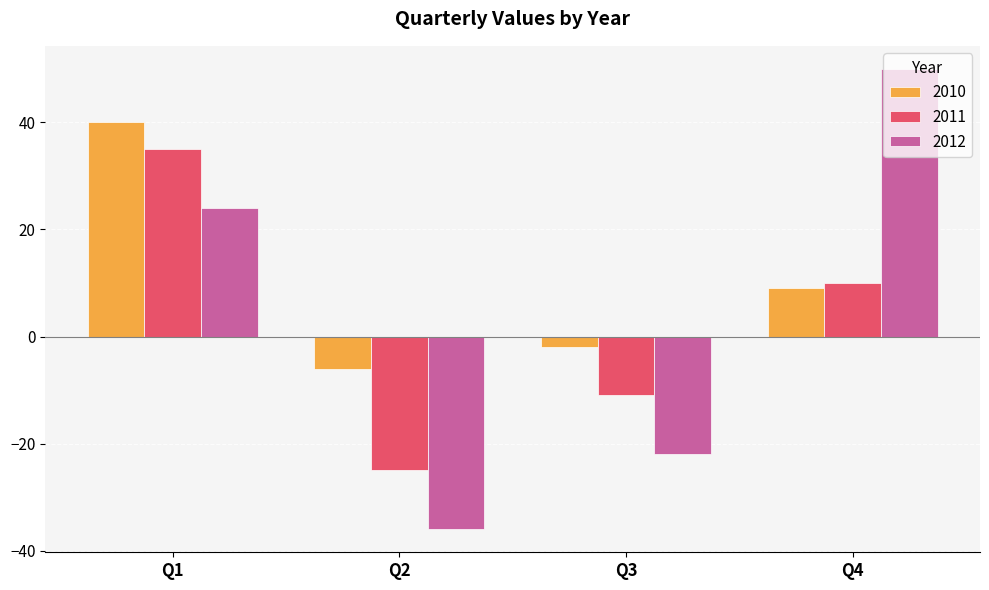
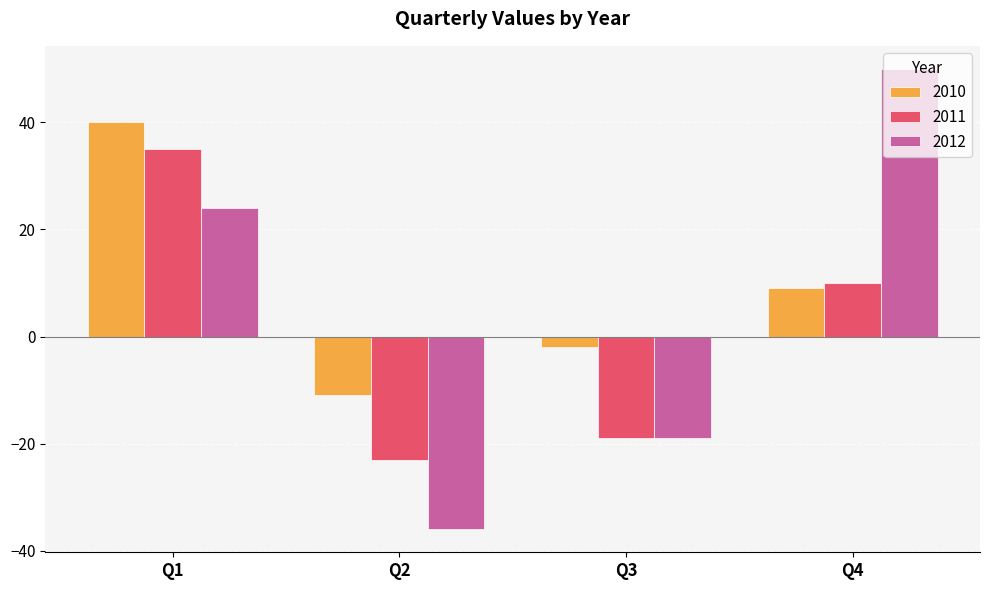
  {
    "2010": {
      "Q1": 40,
-     "Q2": -6,
+     "Q2": -11,
      "Q3": -2,
      "Q4": 9
    },
    "2011": {
      "Q1": 35,
-     "Q2": -25,
-     "Q3": -11,
+     "Q2": -23,
+     "Q3": -19,
      "Q4": 10
    },
    "2012": {
      "Q1": 24,
      "Q2": -36,
-     "Q3": -22
+     "Q3": -19
    }
  }
